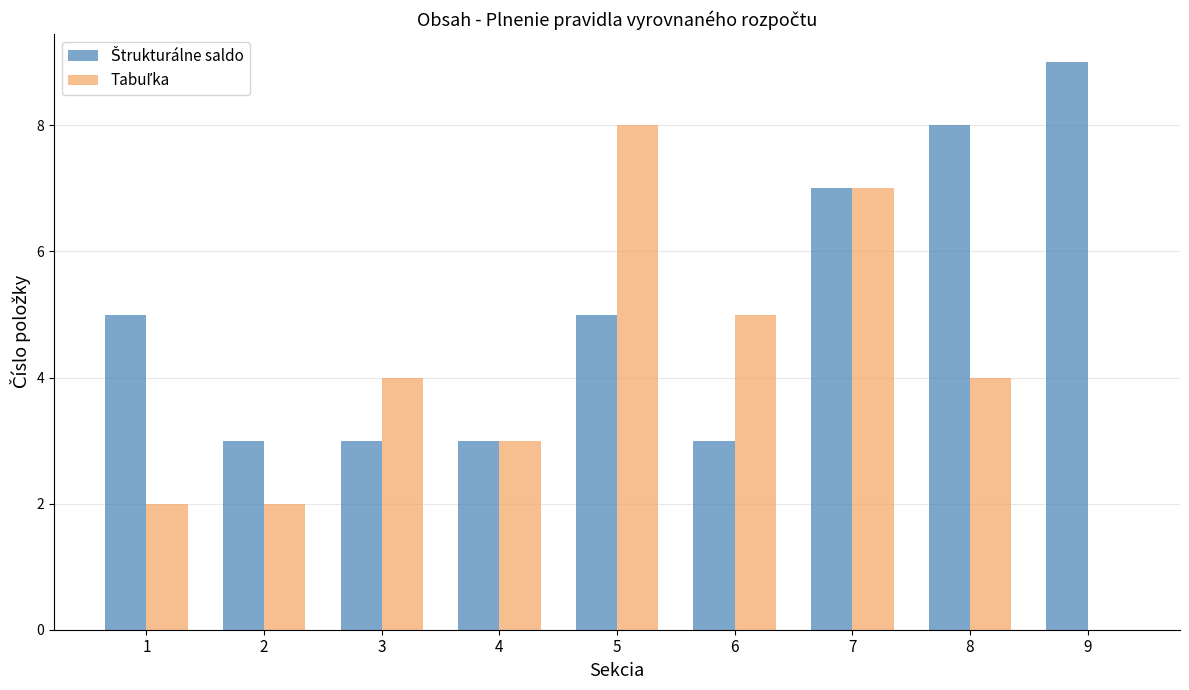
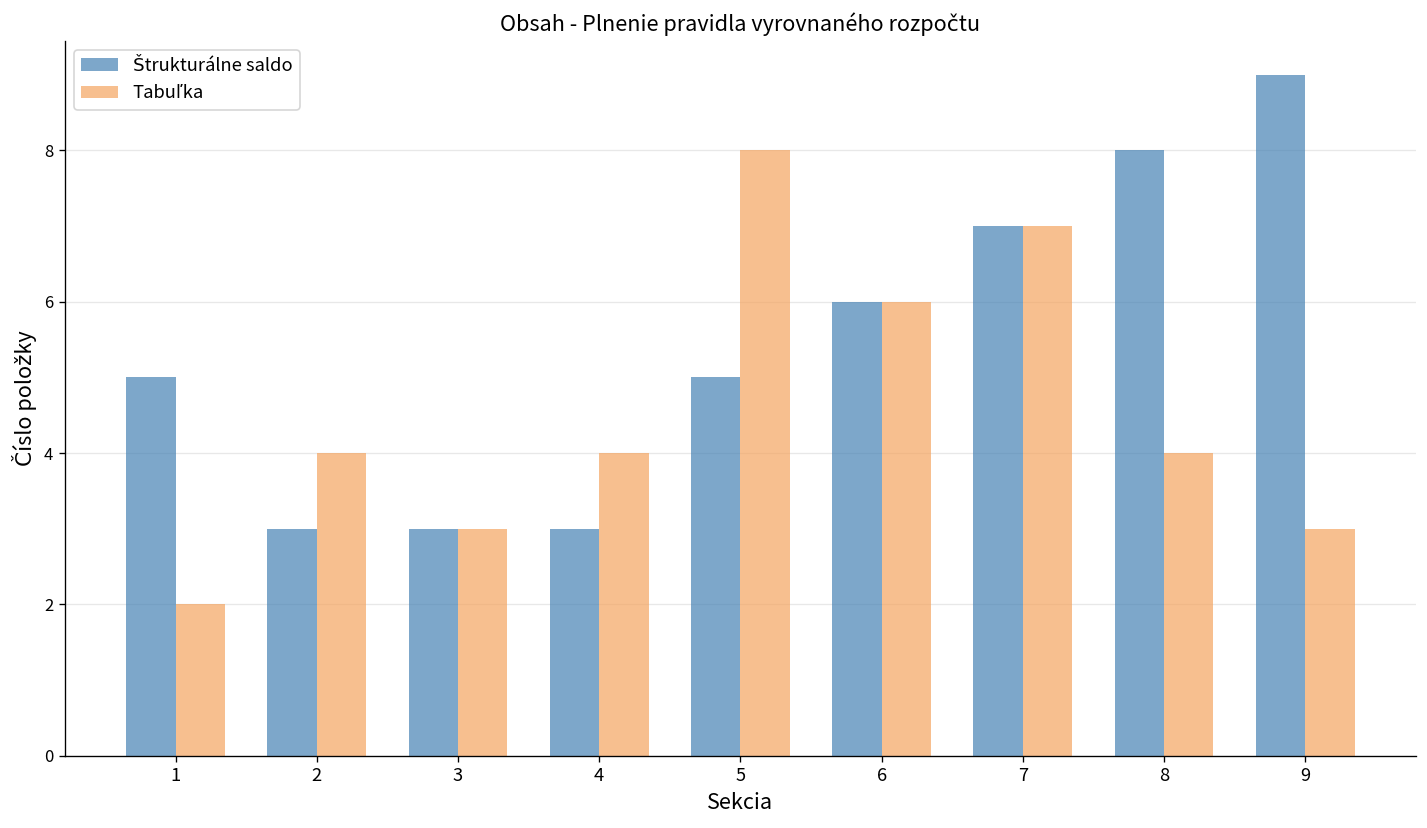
  {
    "Štrukturálne saldo": {
      "1": 5,
      "2": 3,
      "3": 3,
      "4": 3,
      "5": 5,
-     "6": 3,
+     "6": 6,
      "7": 7,
      "8": 8,
      "9": 9
    },
    "Tabuľka": {
      "1": 2,
-     "2": 2,
-     "3": 4,
-     "4": 3,
+     "2": 4,
+     "3": 3,
+     "4": 4,
      "5": 8,
-     "6": 5,
+     "6": 6,
      "7": 7,
      "8": 4,
-     "9": 0
+     "9": 3
    }
  }
